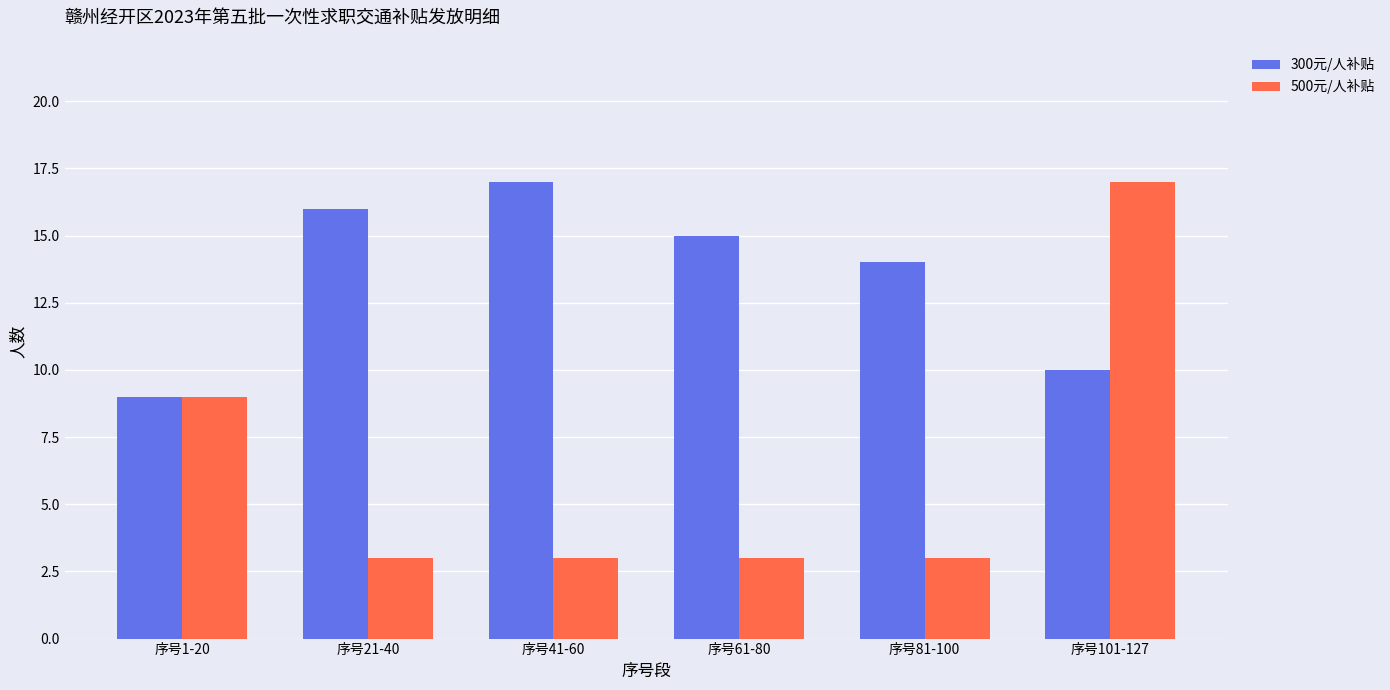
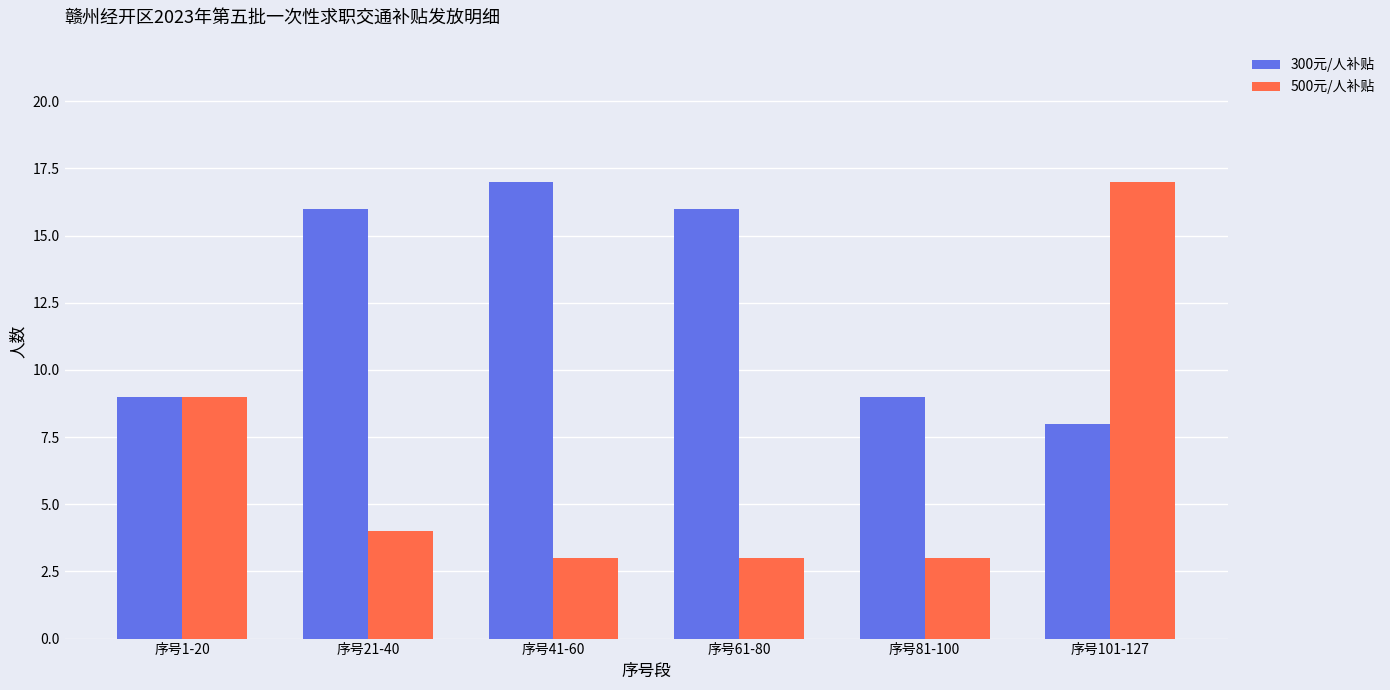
  {
    "300元/人补贴": {
      "序号1-20": 9,
      "序号21-40": 16,
      "序号41-60": 17,
-     "序号61-80": 15,
-     "序号81-100": 14,
-     "序号101-127": 10
+     "序号61-80": 16,
+     "序号81-100": 9,
+     "序号101-127": 8
    },
    "500元/人补贴": {
      "序号1-20": 9,
-     "序号21-40": 3,
+     "序号21-40": 4,
      "序号41-60": 3,
      "序号61-80": 3,
      "序号81-100": 3,
      "序号101-127": 17
    }
  }
